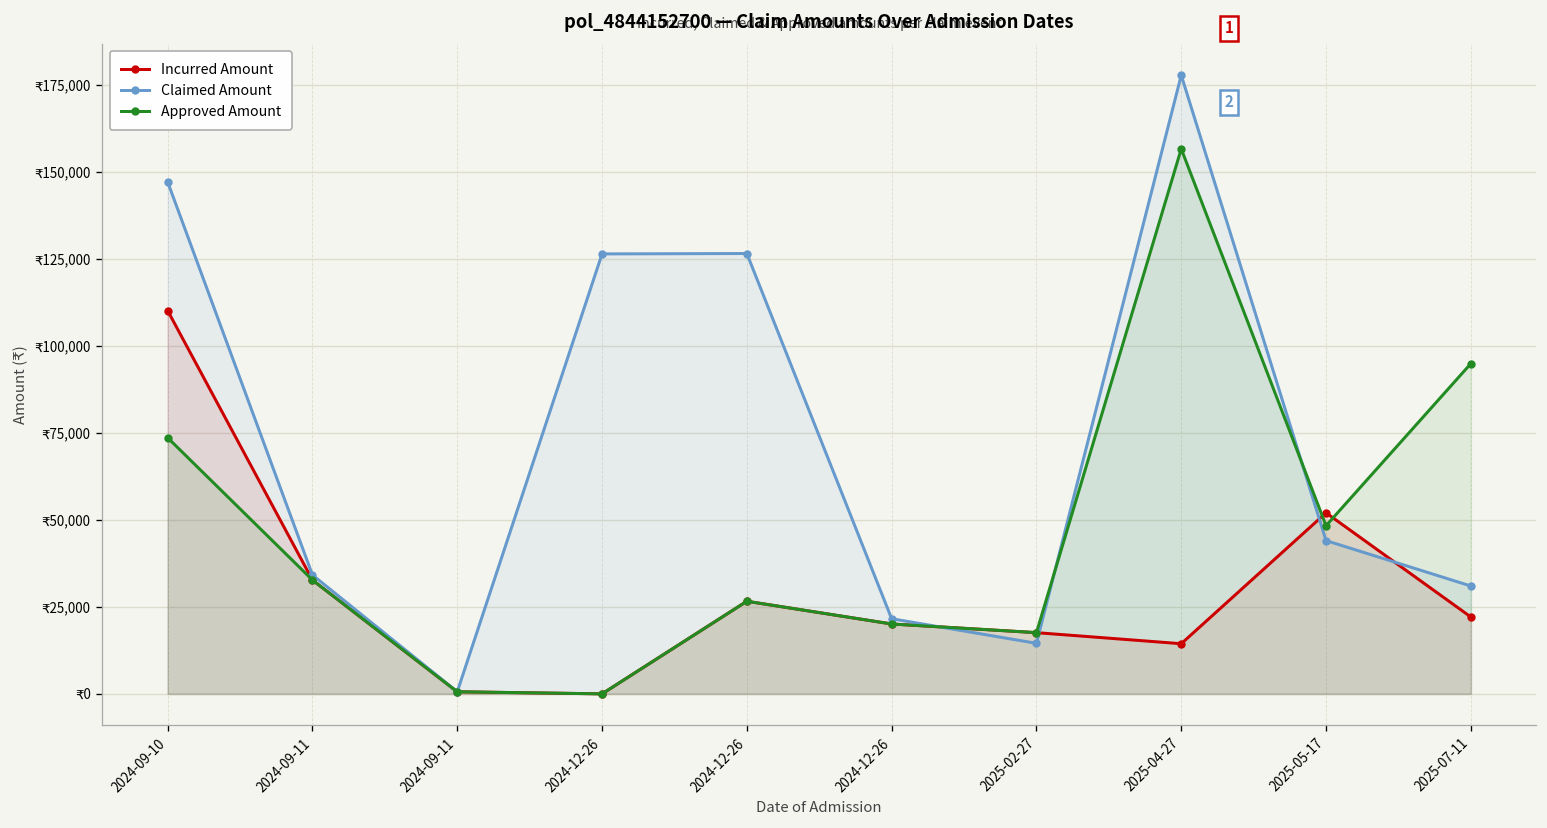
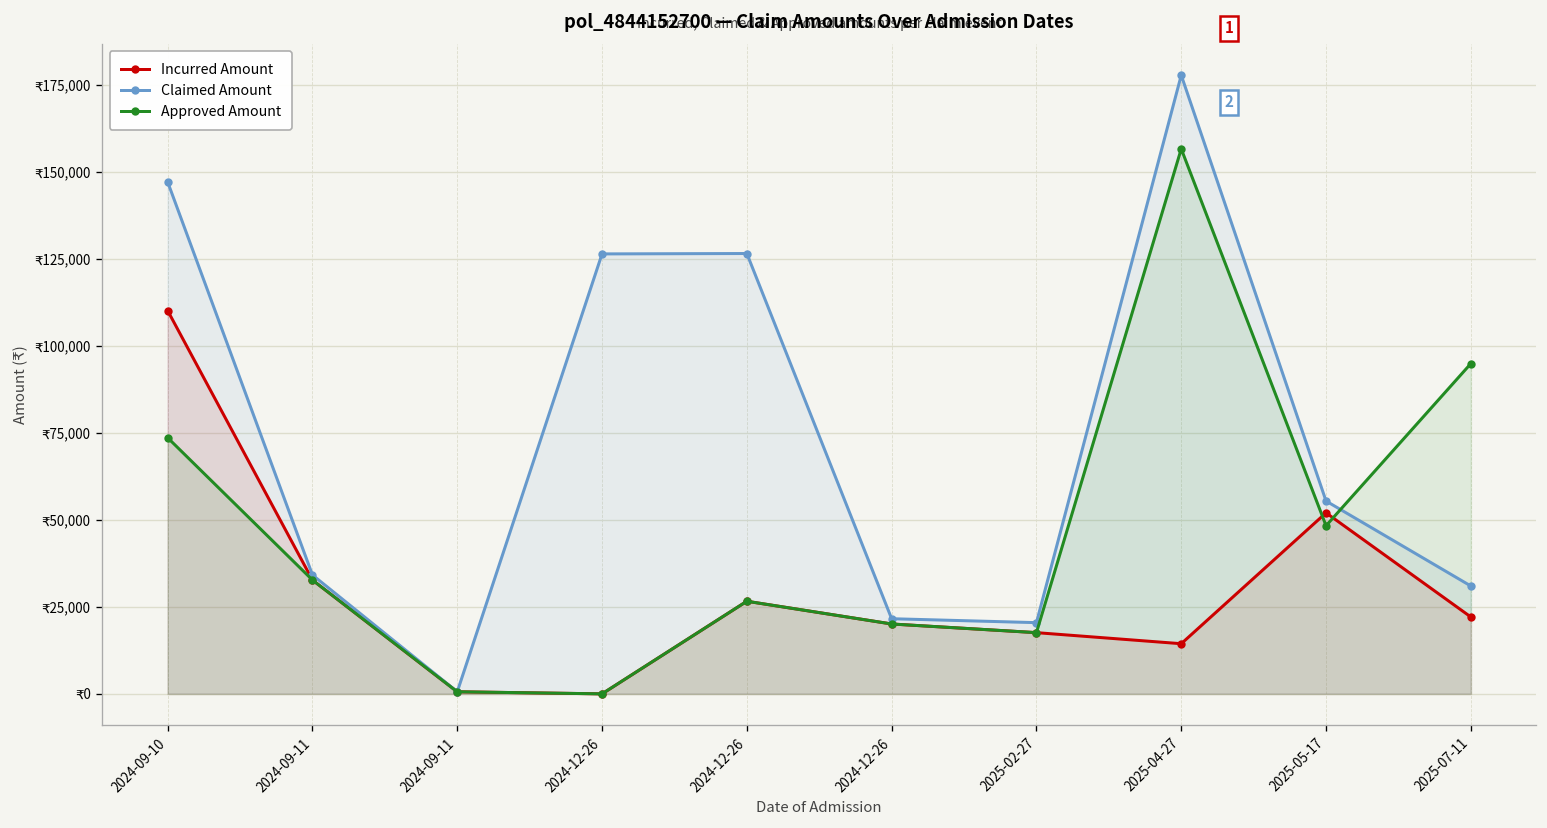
  {
    "Incurred Amount": {
      "2024-09-10": "₹110,000",
      "2025-04-27": "₹14,000",
      "2025-05-17": "₹52,000",
      "2025-07-11": "₹22,000"
    },
    "Claimed Amount": {
      "2024-09-10": "₹147,000",
-     "2025-02-27": "₹15,000",
+     "2025-02-27": "₹20,000",
      "2025-04-27": "₹178,000",
-     "2025-05-17": "₹44,000",
+     "2025-05-17": "₹55,000",
      "2025-07-11": "₹31,000"
    },
    "Approved Amount": {
      "2024-09-10": "₹74,000",
      "2025-04-27": "₹157,000",
      "2025-05-17": "₹48,000",
      "2025-07-11": "₹95,000"
    }
  }
